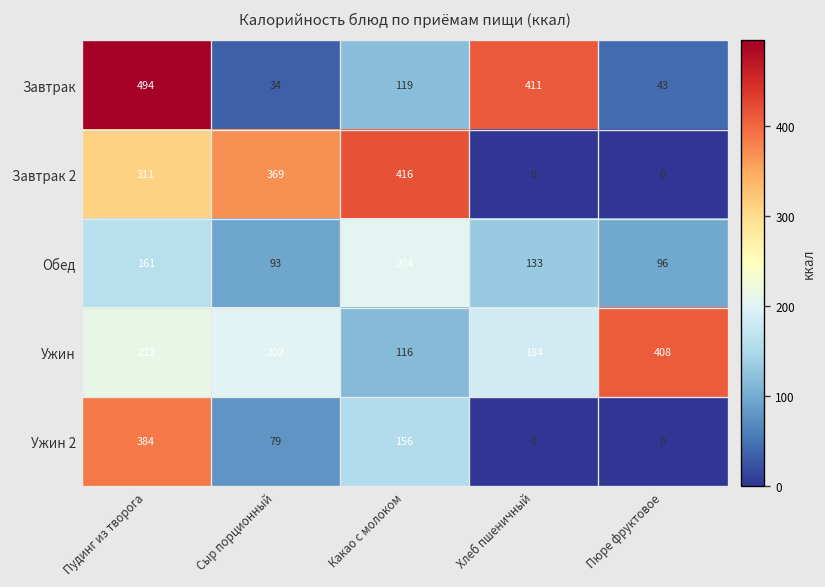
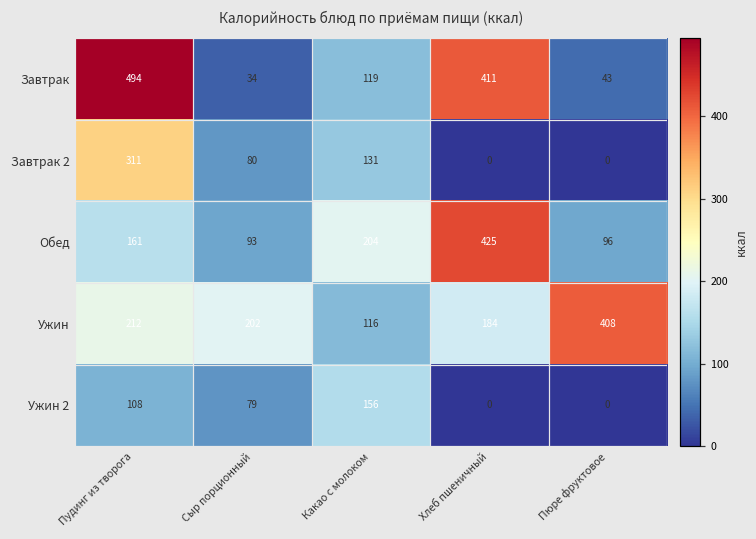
  {
    "Завтрак": {
      "Пудинг из творога": 494,
      "Сыр порционный": 34,
      "Какао с молоком": 119,
      "Хлеб пшеничный": 411,
      "Пюре фруктовое": 43
    },
    "Завтрак 2": {
      "Пудинг из творога": 311,
-     "Сыр порционный": 369,
-     "Какао с молоком": 416,
+     "Сыр порционный": 80,
+     "Какао с молоком": 131,
      "Хлеб пшеничный": 0,
      "Пюре фруктовое": 0
    },
    "Обед": {
      "Пудинг из творога": 161,
      "Сыр порционный": 93,
-     "Хлеб пшеничный": 133,
+     "Хлеб пшеничный": 425,
      "Пюре фруктовое": 96
    },
    "Ужин": {
      "Какао с молоком": 116,
      "Пюре фруктовое": 408
    },
    "Ужин 2": {
-     "Пудинг из творога": 384,
+     "Пудинг из творога": 108,
      "Сыр порционный": 79,
      "Какао с молоком": 156,
      "Хлеб пшеничный": 0,
      "Пюре фруктовое": 0
    }
  }
